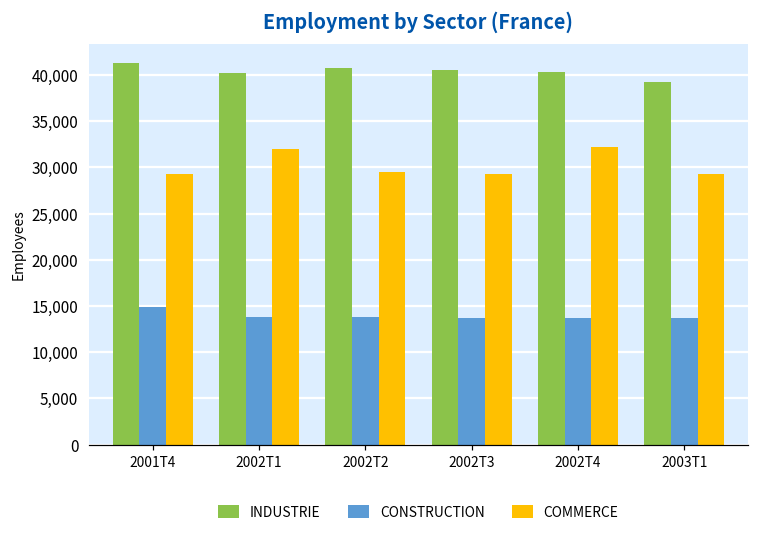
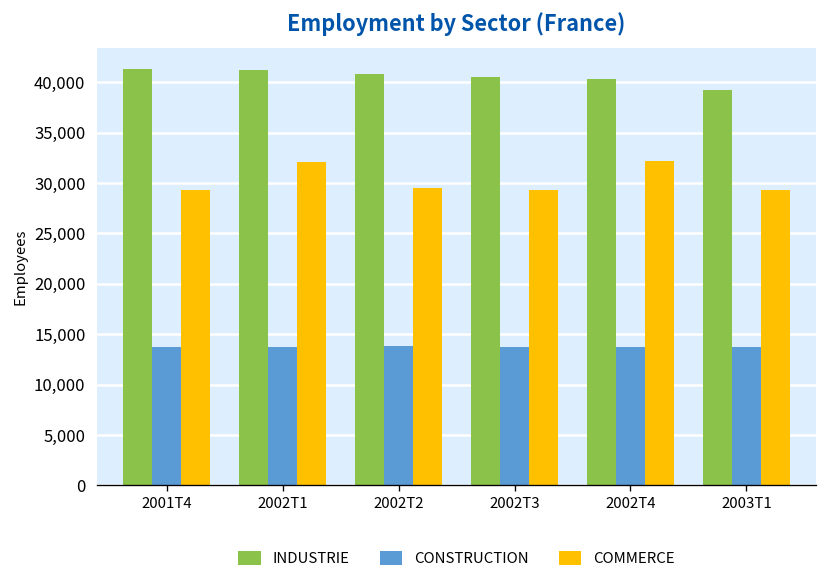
  {
    "INDUSTRIE": {
      "2001T4": "41,000",
-     "2002T1": "40,000",
+     "2002T1": "41,000",
      "2002T2": "41,000",
      "2002T3": "41,000",
      "2002T4": "40,000",
      "2003T1": "39,000"
    },
    "CONSTRUCTION": {
-     "2001T4": "15,000",
+     "2001T4": "14,000",
      "2002T1": "14,000",
      "2002T2": "14,000",
      "2002T3": "14,000",
      "2002T4": "14,000",
      "2003T1": "14,000"
    },
    "COMMERCE": {
      "2001T4": "29,000",
      "2002T1": "32,000",
      "2002T2": "29,000",
      "2002T3": "29,000",
      "2002T4": "32,000",
      "2003T1": "29,000"
    }
  }
